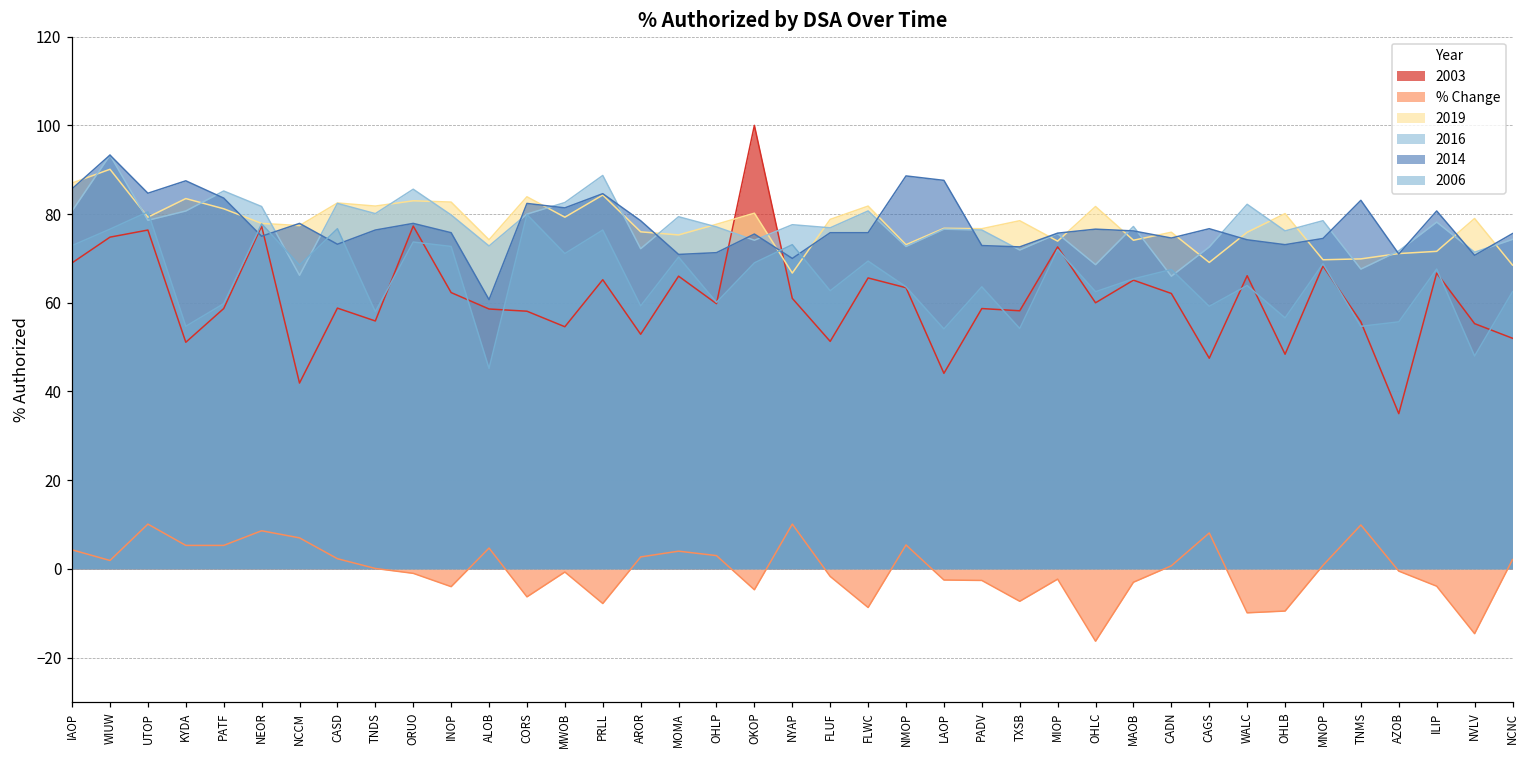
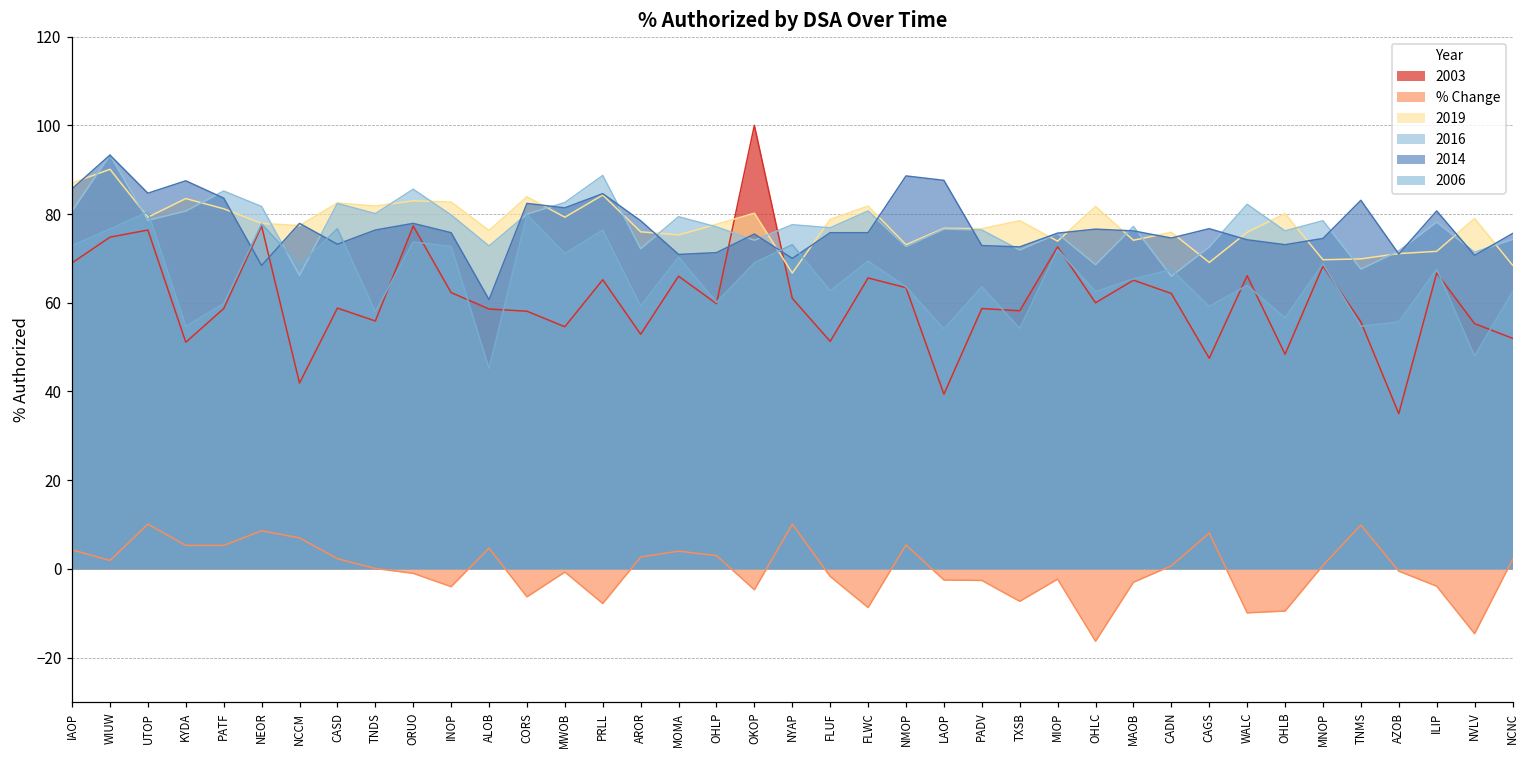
  {
    "2003": {
      "IAOP": 69,
      "WIUW": 75,
      "UTOP": 76,
      "KYDA": 51,
      "PATF": 59,
      "NCCM": 42,
      "CASD": 59,
      "TNDS": 56,
      "INOP": 62,
      "ALOB": 59,
      "CORS": 58,
      "MWOB": 55,
      "PRLL": 65,
      "AROR": 53,
      "MOMA": 66,
      "OKOP": 100,
      "NYAP": 61,
      "FLUF": 51,
      "FLWC": 66,
-     "LAOP": 44,
+     "LAOP": 39,
      "PADV": 59,
      "TXSB": 58,
      "OHLC": 60,
      "CADN": 62,
      "CAGS": 48,
      "WALC": 66,
      "OHLB": 48,
      "TNMS": 56,
      "AZOB": 35,
      "ILIP": 67,
      "NVLV": 55,
      "NCNC": 52
    },
    "2019": {
      "IAOP": 87,
      "WIUW": 90,
      "UTOP": 79,
      "KYDA": 84,
      "PATF": 81,
      "TNDS": 82,
      "ORUO": 83,
      "INOP": 83,
-     "ALOB": 74,
+     "ALOB": 76,
      "CORS": 84,
      "MWOB": 79,
      "AROR": 76,
      "MOMA": 75,
      "OKOP": 80,
      "NYAP": 67,
      "FLUF": 79,
      "FLWC": 82,
      "TXSB": 79,
      "MIOP": 74,
      "OHLC": 82,
      "MAOB": 74,
      "CADN": 76,
      "CAGS": 69,
      "WALC": 76,
      "OHLB": 80,
      "MNOP": 70,
      "TNMS": 70,
      "ILIP": 72,
      "NVLV": 79,
      "NCNC": 69
    },
    "2014": {
      "IAOP": 86,
      "UTOP": 85,
      "KYDA": 88,
      "PATF": 84,
-     "NEOR": 75,
+     "NEOR": 68,
      "CASD": 73,
      "TNDS": 76,
      "INOP": 76,
      "ALOB": 61,
      "CORS": 82,
      "MWOB": 81,
      "AROR": 79,
      "OHLP": 71,
      "OKOP": 76,
      "NYAP": 70,
      "FLUF": 76,
      "FLWC": 76,
      "NMOP": 89,
      "LAOP": 88,
      "PADV": 73,
      "TXSB": 73,
      "OHLC": 77,
      "MAOB": 76,
      "CADN": 75,
      "CAGS": 77,
      "WALC": 74,
      "OHLB": 73,
      "MNOP": 75,
      "TNMS": 83,
      "ILIP": 81,
      "NVLV": 71,
      "NCNC": 76
    }
  }
